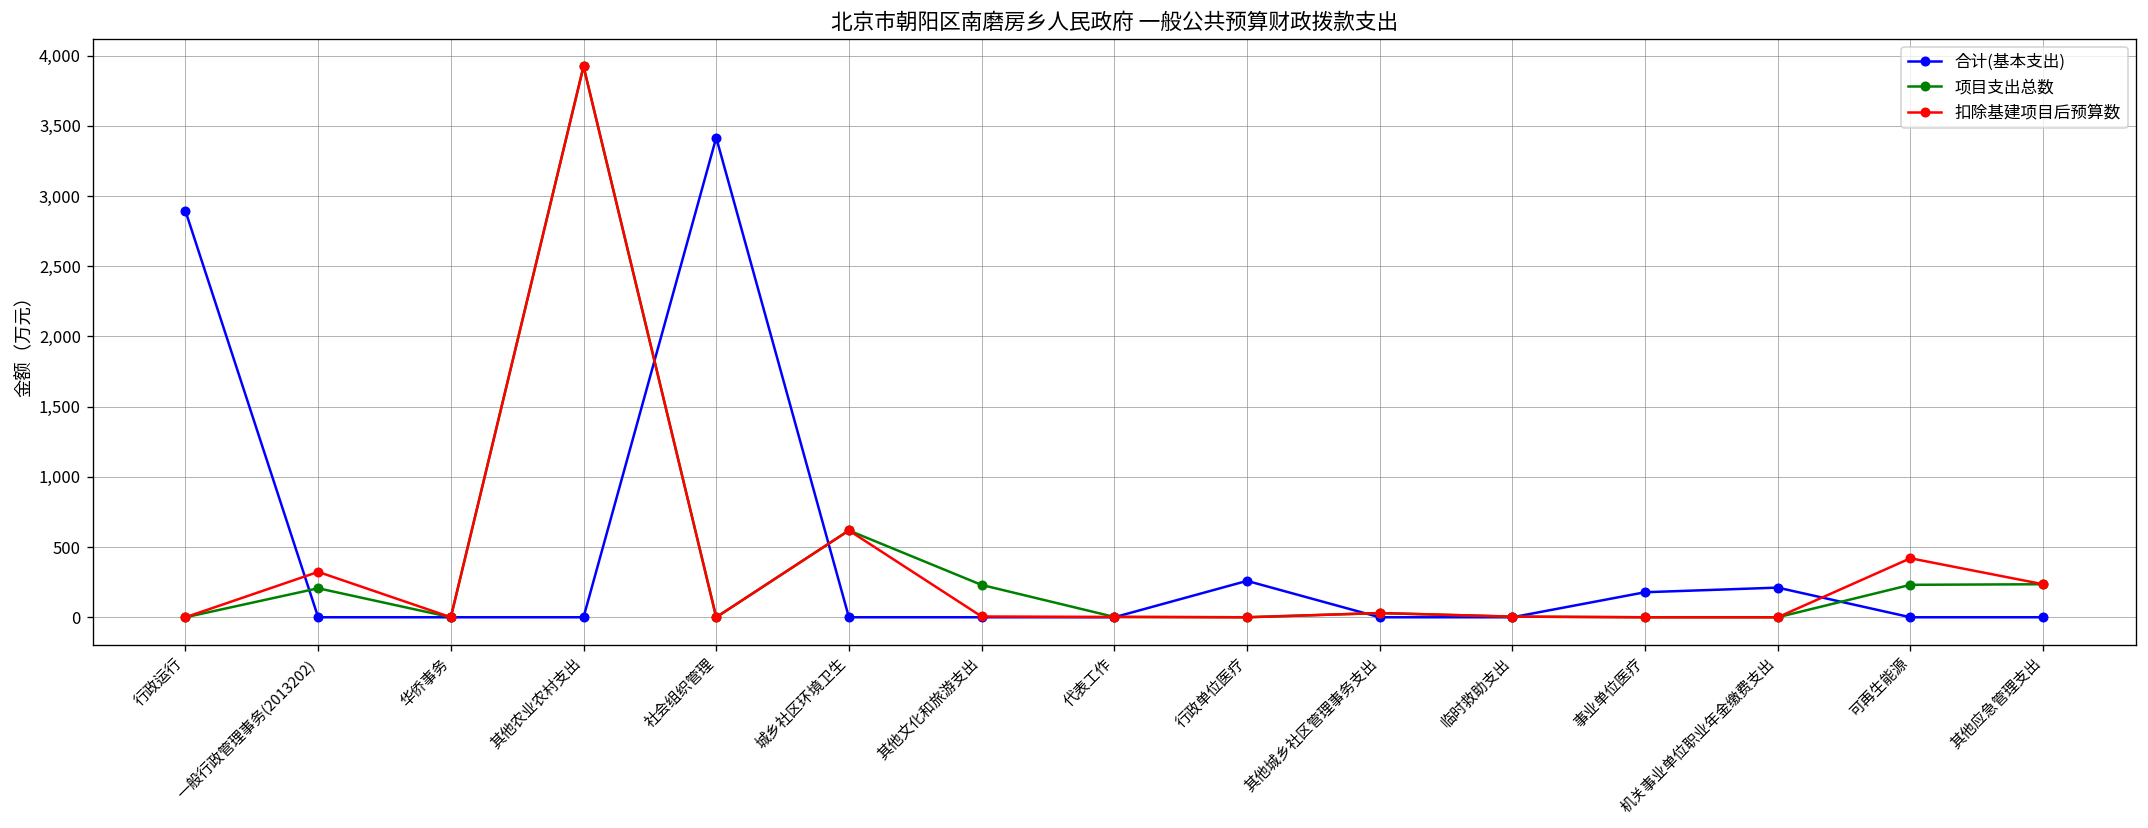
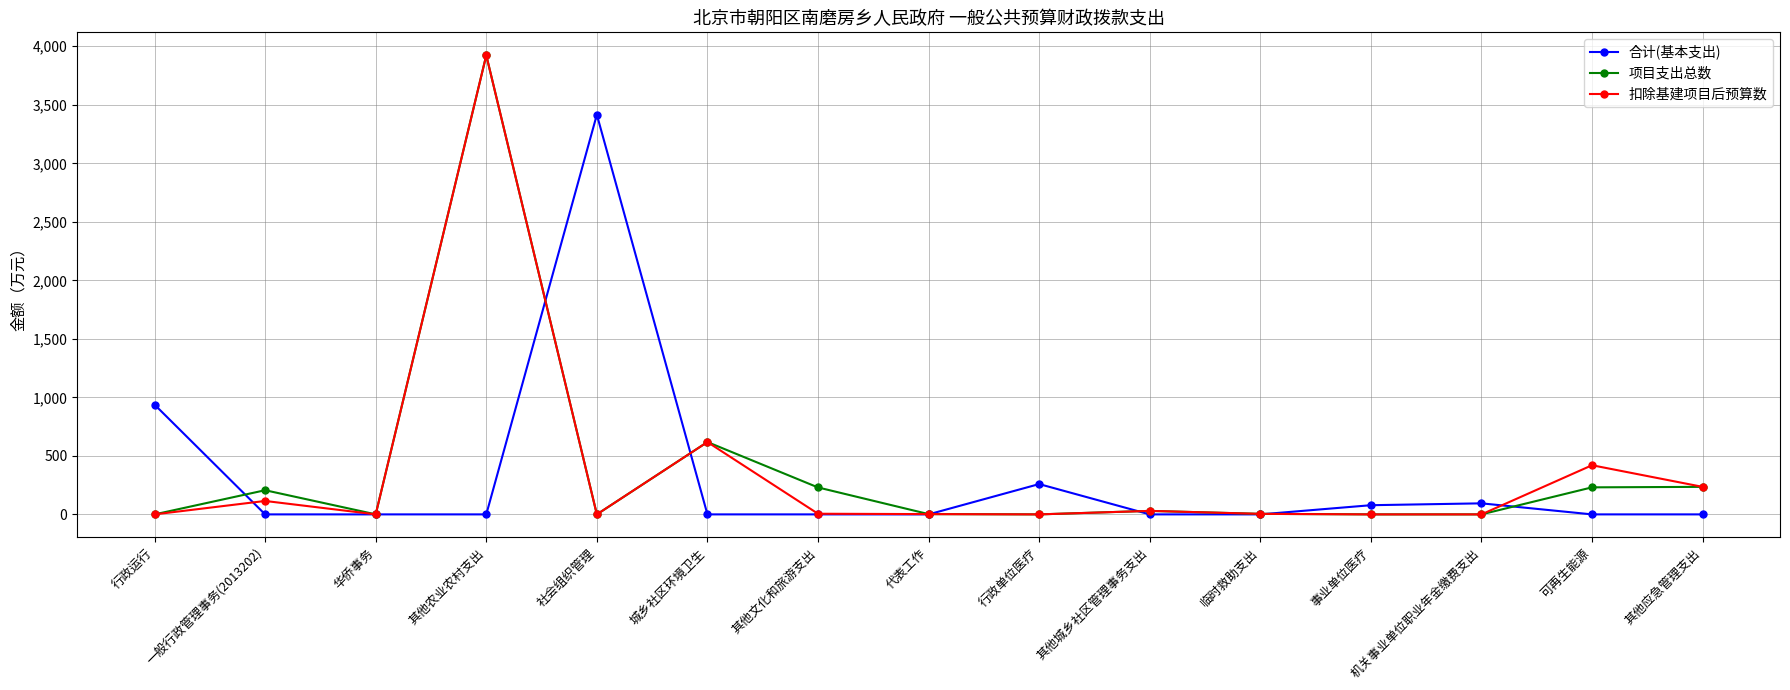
  {
    "合计(基本支出)": {
-     "行政运行": "2,890",
+     "行政运行": "940",
      "一般行政管理事务(2013202)": "0",
      "其他农业农村支出": "0",
      "社会组织管理": "3,420",
      "城乡社区环境卫生": "0",
      "行政单位医疗": "260",
      "其他城乡社区管理事务支出": "0",
-     "事业单位医疗": "180",
-     "机关事业单位职业年金缴费支出": "210",
+     "事业单位医疗": "80",
+     "机关事业单位职业年金缴费支出": "90",
      "可再生能源": "0",
      "其他应急管理支出": "0"
    },
    "项目支出总数": {
      "一般行政管理事务(2013202)": "210",
      "其他文化和旅游支出": "230",
      "可再生能源": "230"
    },
    "扣除基建项目后预算数": {
-     "一般行政管理事务(2013202)": "320",
+     "一般行政管理事务(2013202)": "110",
      "可再生能源": "420"
    }
  }
